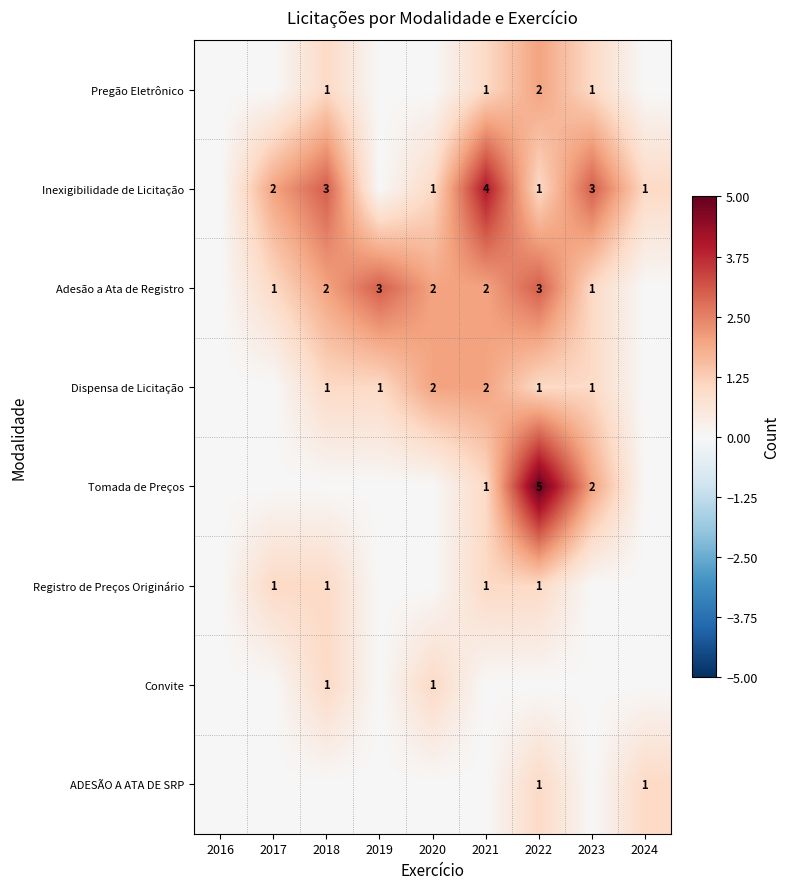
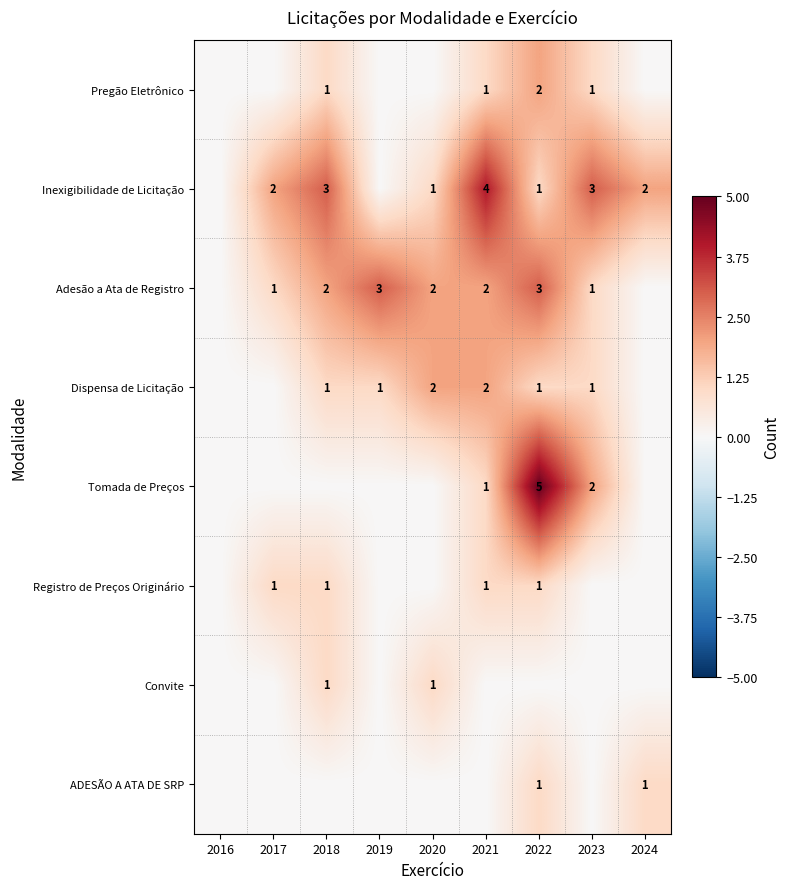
  {
    "Pregão Eletrônico": {
      "2018": 1,
      "2021": 1,
      "2022": 2,
      "2023": 1
    },
    "Inexigibilidade de Licitação": {
      "2017": 2,
      "2018": 3,
      "2020": 1,
      "2021": 4,
      "2022": 1,
      "2023": 3,
-     "2024": 1
+     "2024": 2
    },
    "Adesão a Ata de Registro": {
      "2017": 1,
      "2018": 2,
      "2019": 3,
      "2020": 2,
      "2021": 2,
      "2022": 3,
      "2023": 1
    },
    "Dispensa de Licitação": {
      "2018": 1,
      "2019": 1,
      "2020": 2,
      "2021": 2,
      "2022": 1,
      "2023": 1
    },
    "Tomada de Preços": {
      "2021": 1,
      "2022": 5,
      "2023": 2
    },
    "Registro de Preços Originário": {
      "2017": 1,
      "2018": 1,
      "2021": 1,
      "2022": 1
    },
    "Convite": {
      "2018": 1,
      "2020": 1
    },
    "ADESÃO A ATA DE SRP": {
      "2022": 1,
      "2024": 1
    }
  }
